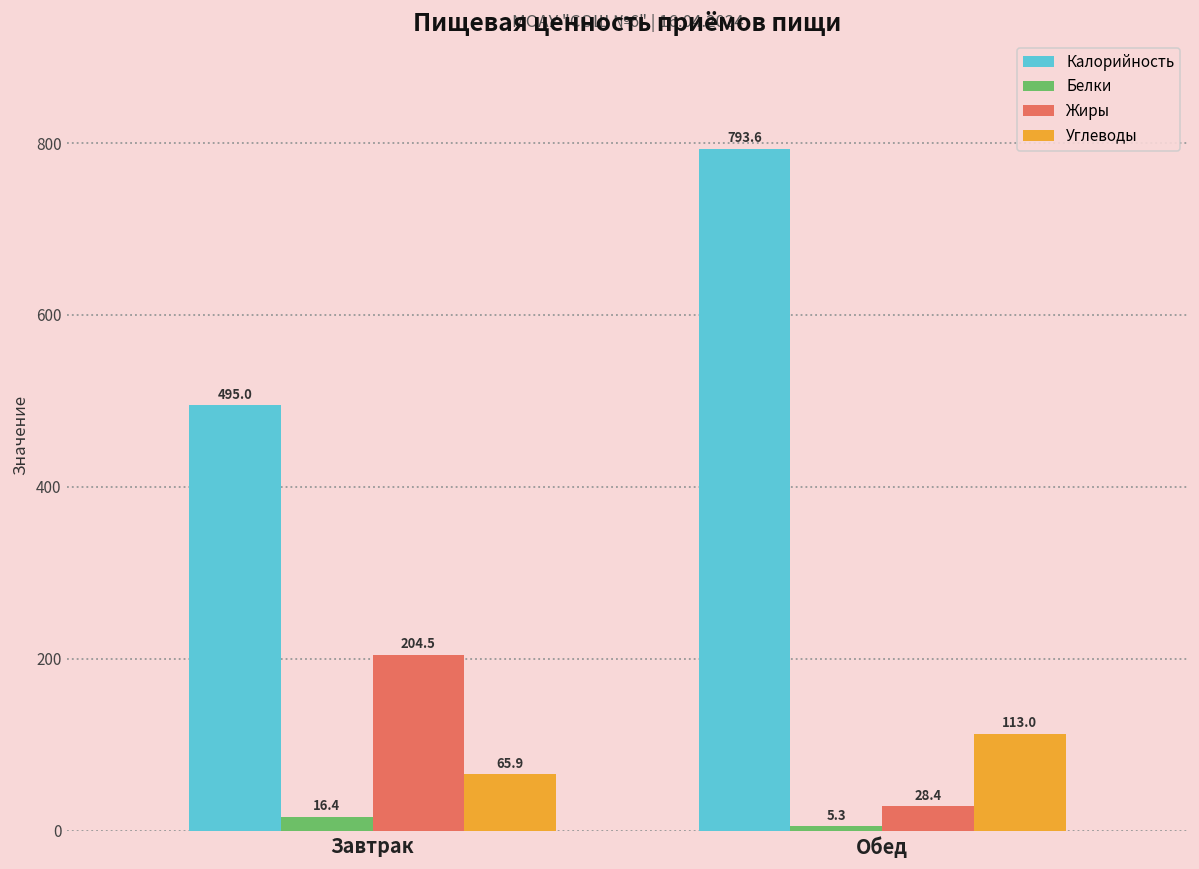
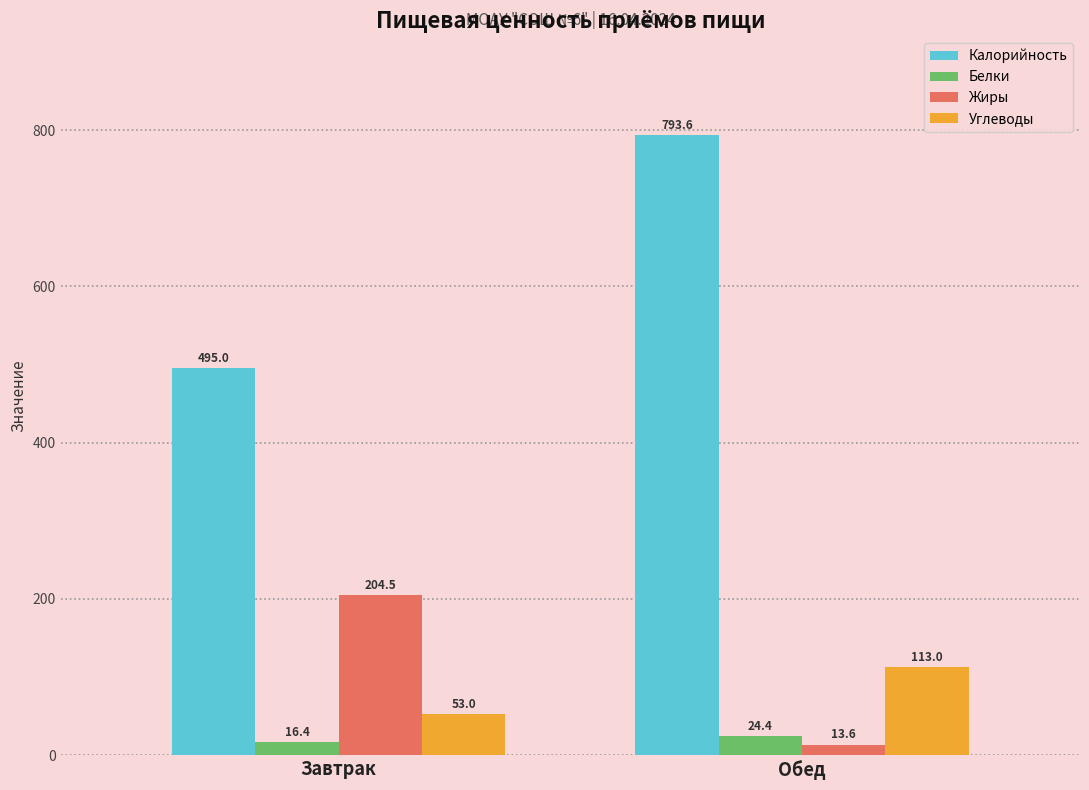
  {
    "Калорийность": {
      "Завтрак": 495.0,
      "Обед": 793.6
    },
    "Белки": {
      "Завтрак": 16.4,
-     "Обед": 5.3
+     "Обед": 24.4
    },
    "Жиры": {
      "Завтрак": 204.5,
-     "Обед": 28.4
+     "Обед": 13.6
    },
    "Углеводы": {
-     "Завтрак": 65.9,
+     "Завтрак": 53.0,
      "Обед": 113.0
    }
  }
